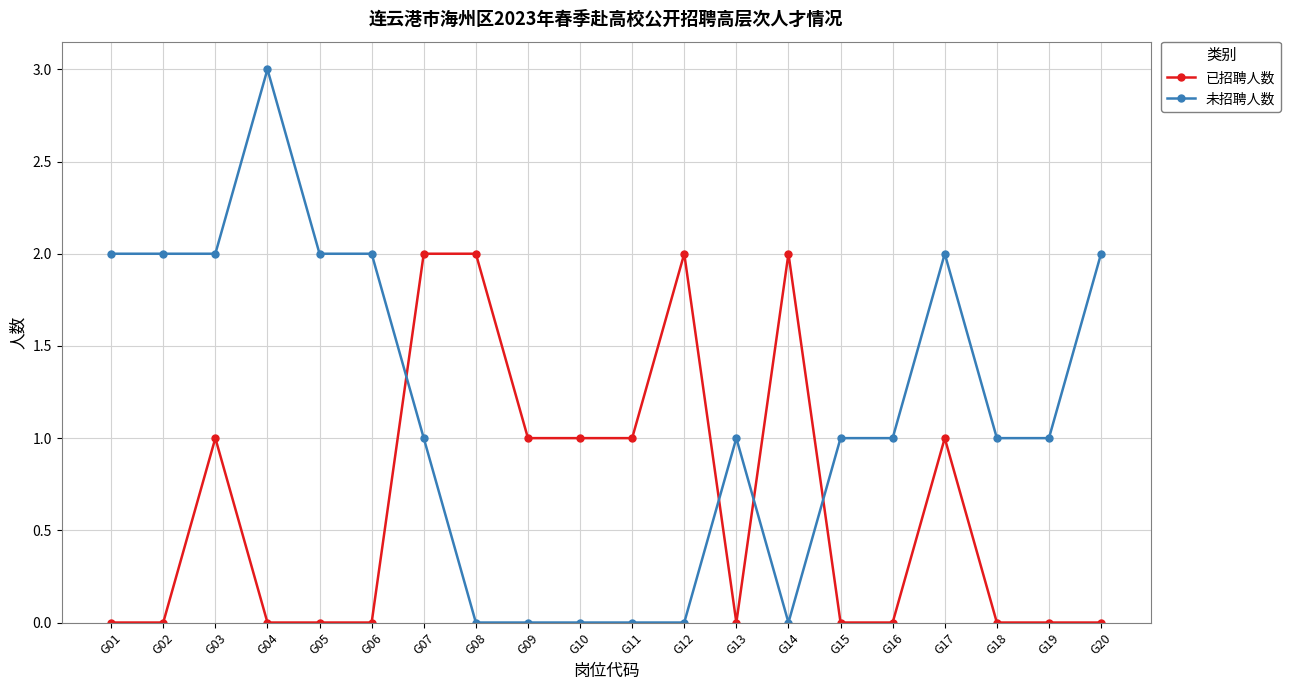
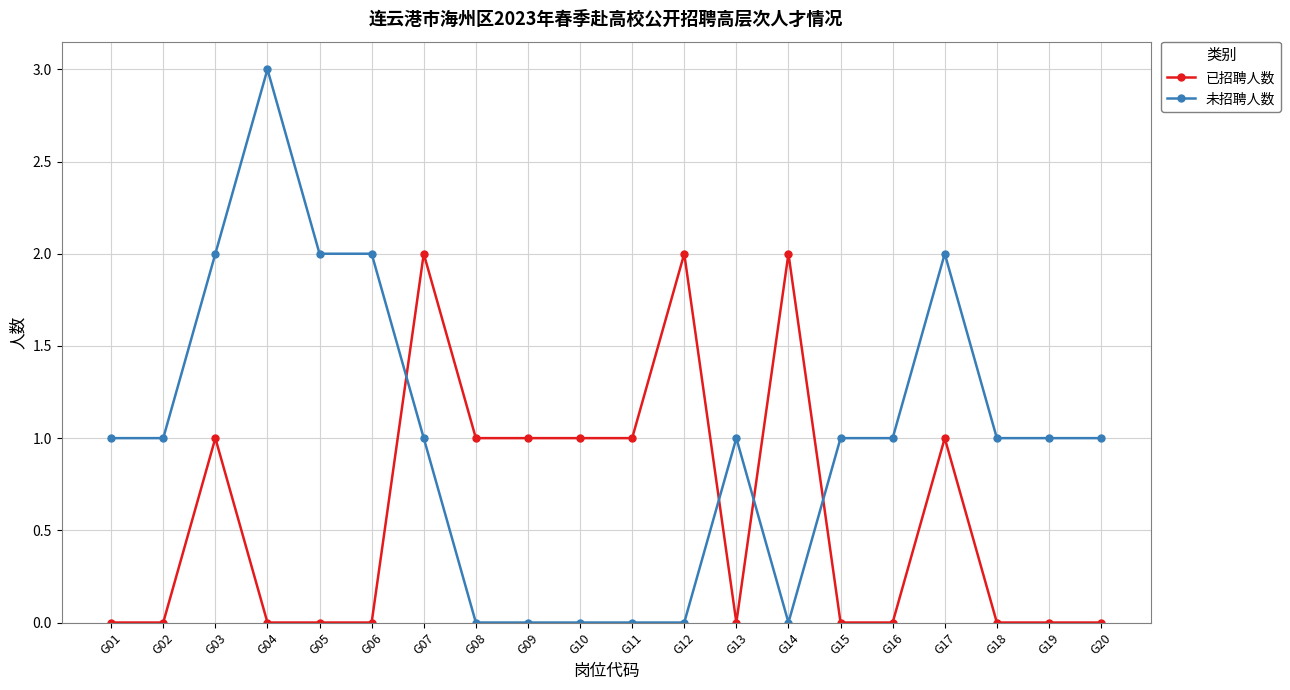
  {
    "已招聘人数": {
      "G01": 0,
      "G02": 0,
      "G03": 1,
      "G04": 0,
      "G05": 0,
      "G06": 0,
      "G07": 2,
-     "G08": 2,
+     "G08": 1,
      "G09": 1,
      "G10": 1,
      "G11": 1,
      "G12": 2,
      "G13": 0,
      "G14": 2,
      "G15": 0,
      "G16": 0,
      "G17": 1,
      "G18": 0,
      "G19": 0,
      "G20": 0
    },
    "未招聘人数": {
-     "G01": 2,
-     "G02": 2,
+     "G01": 1,
+     "G02": 1,
      "G03": 2,
      "G04": 3,
      "G05": 2,
      "G06": 2,
      "G07": 1,
      "G08": 0,
      "G09": 0,
      "G10": 0,
      "G11": 0,
      "G12": 0,
      "G13": 1,
      "G14": 0,
      "G15": 1,
      "G16": 1,
      "G17": 2,
      "G18": 1,
      "G19": 1,
-     "G20": 2
+     "G20": 1
    }
  }
